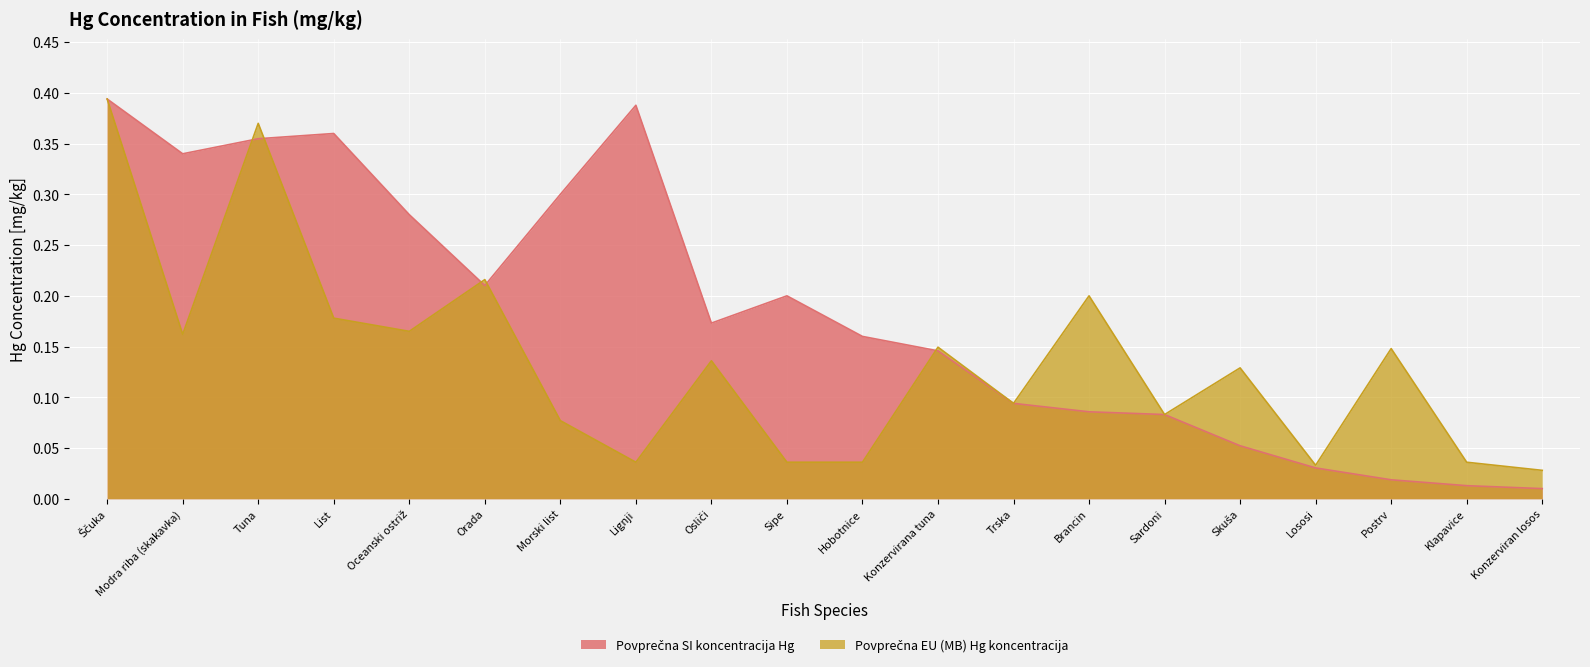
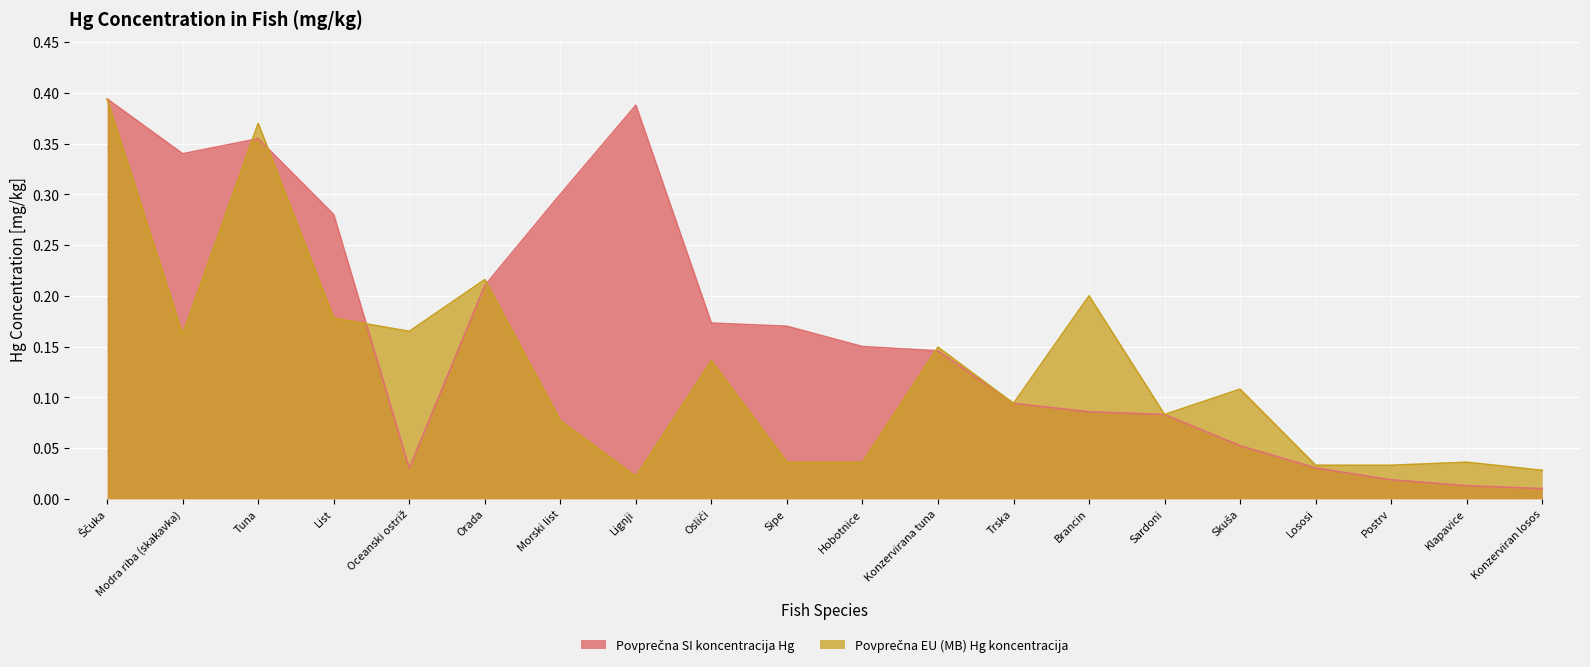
  {
    "Povprečna SI koncentracija Hg": {
      "Modra riba (skakavka)": 0.34,
      "Tuna": 0.355,
-     "List": 0.36,
-     "Oceanski ostriž": 0.28,
+     "List": 0.28,
+     "Oceanski ostriž": 0.03,
      "Orada": 0.21,
      "Morski list": 0.30,
      "Lignji": 0.39,
      "Osliči": 0.173,
-     "Sipe": 0.20,
-     "Hobotnice": 0.16,
+     "Sipe": 0.17,
+     "Hobotnice": 0.15,
      "Konzervirana tuna": 0.146,
      "Brancin": 0.086,
      "Skuša": 0.05,
      "Lososi": 0.03,
      "Postrv": 0.02,
      "Klapavice": 0.013,
      "Konzerviran losos": 0.01
    },
    "Povprečna EU (MB) Hg koncentracija": {
      "Modra riba (skakavka)": 0.162,
      "Tuna": 0.370,
      "List": 0.178,
      "Oceanski ostriž": 0.165,
      "Orada": 0.216,
      "Morski list": 0.077,
-     "Lignji": 0.036,
+     "Lignji": 0.022,
      "Osliči": 0.136,
      "Sipe": 0.036,
      "Hobotnice": 0.036,
      "Konzervirana tuna": 0.149,
      "Brancin": 0.200,
-     "Skuša": 0.129,
+     "Skuša": 0.108,
      "Lososi": 0.033,
-     "Postrv": 0.148,
+     "Postrv": 0.033,
      "Klapavice": 0.036,
      "Konzerviran losos": 0.028
    }
  }
